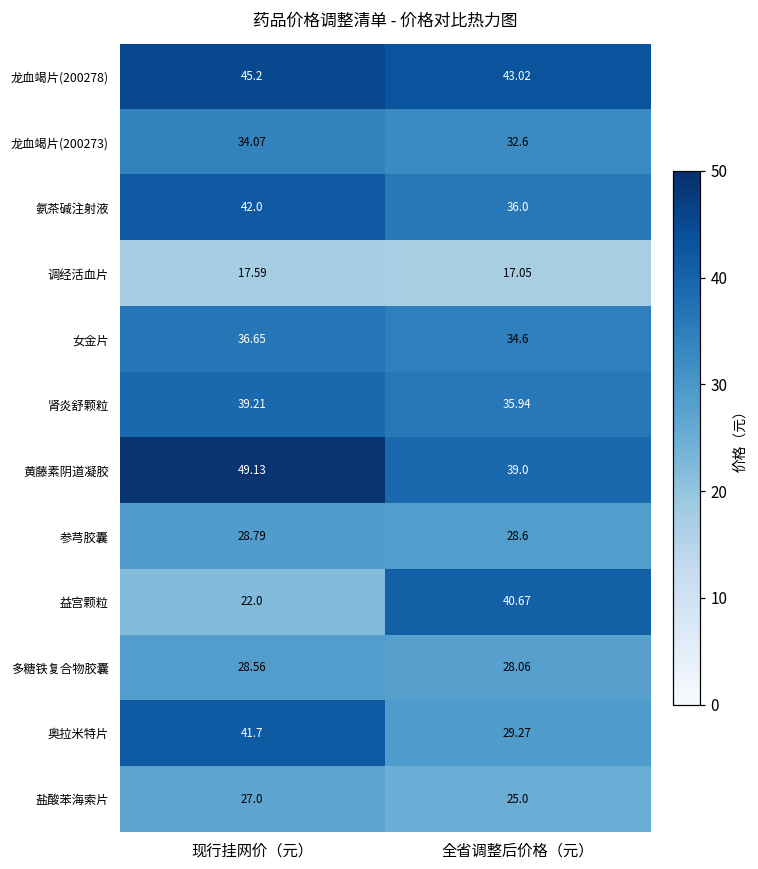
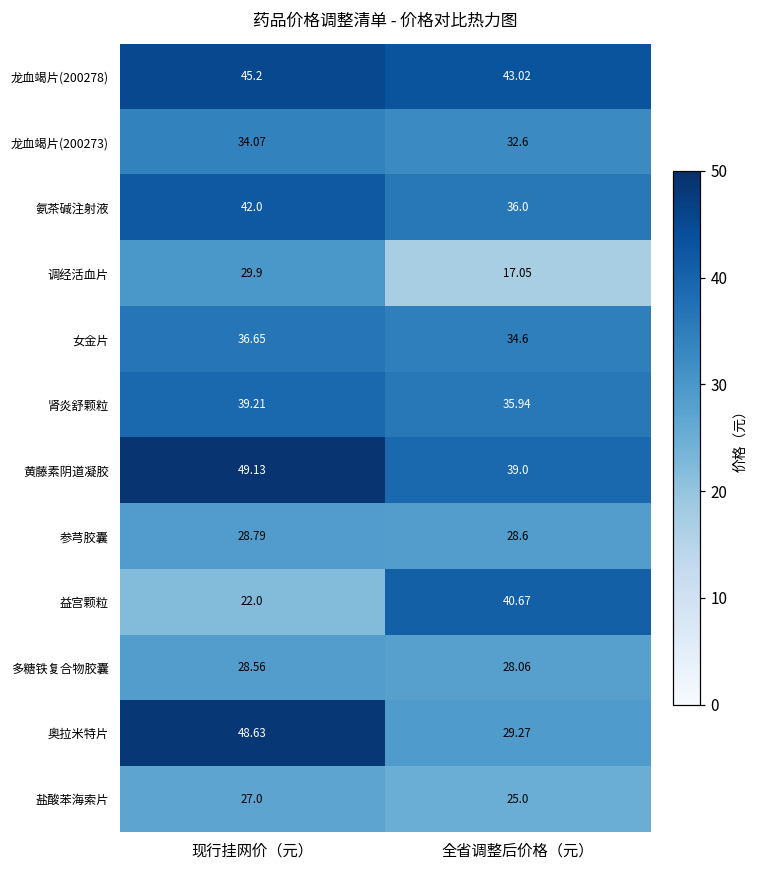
  {
    "龙血竭片(200278)": {
      "现行挂网价（元）": 45.2,
      "全省调整后价格（元）": 43.02
    },
    "龙血竭片(200273)": {
      "现行挂网价（元）": 34.07,
      "全省调整后价格（元）": 32.6
    },
    "氨茶碱注射液": {
      "现行挂网价（元）": 42.0,
      "全省调整后价格（元）": 36.0
    },
    "调经活血片": {
-     "现行挂网价（元）": 17.59,
+     "现行挂网价（元）": 29.9,
      "全省调整后价格（元）": 17.05
    },
    "女金片": {
      "现行挂网价（元）": 36.65,
      "全省调整后价格（元）": 34.6
    },
    "肾炎舒颗粒": {
      "现行挂网价（元）": 39.21,
      "全省调整后价格（元）": 35.94
    },
    "黄藤素阴道凝胶": {
      "现行挂网价（元）": 49.13,
      "全省调整后价格（元）": 39.0
    },
    "参芎胶囊": {
      "现行挂网价（元）": 28.79,
      "全省调整后价格（元）": 28.6
    },
    "益宫颗粒": {
      "现行挂网价（元）": 22.0,
      "全省调整后价格（元）": 40.67
    },
    "多糖铁复合物胶囊": {
      "现行挂网价（元）": 28.56,
      "全省调整后价格（元）": 28.06
    },
    "奥拉米特片": {
-     "现行挂网价（元）": 41.7,
+     "现行挂网价（元）": 48.63,
      "全省调整后价格（元）": 29.27
    },
    "盐酸苯海索片": {
      "现行挂网价（元）": 27.0,
      "全省调整后价格（元）": 25.0
    }
  }
